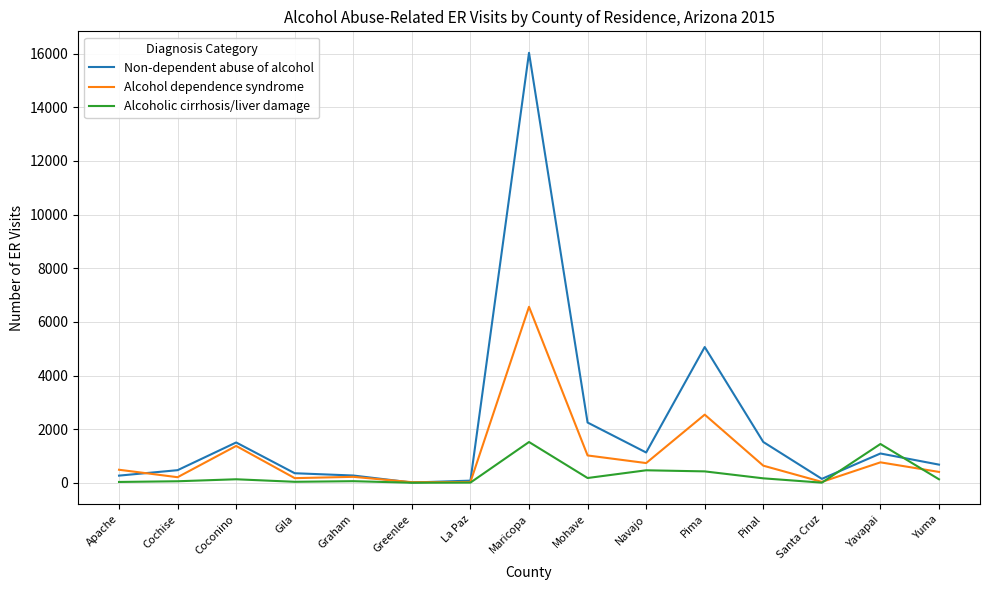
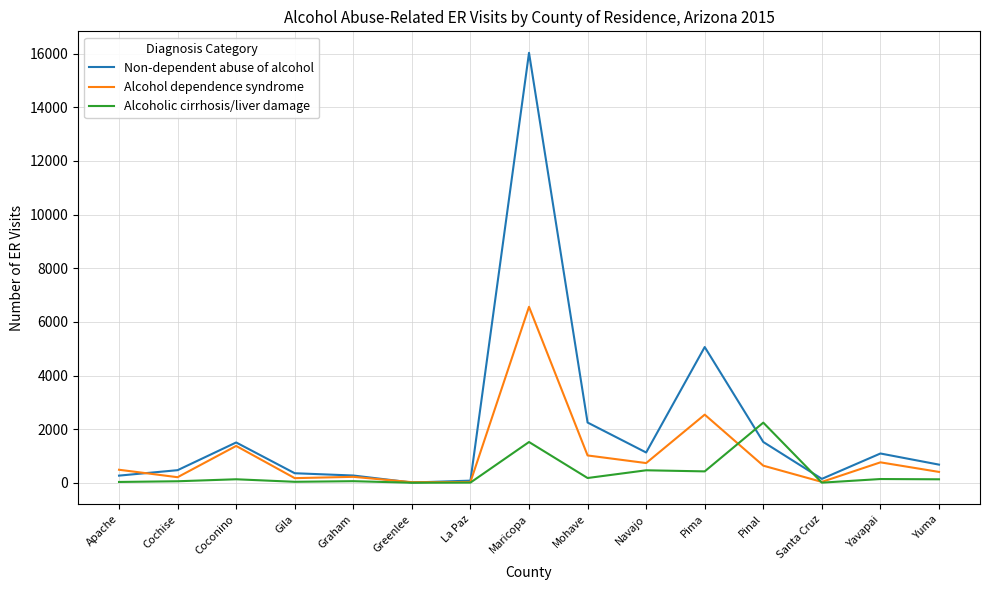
  {
    "Non-dependent abuse of alcohol": {
      "Apache": 300,
      "Cochise": 500,
      "Coconino": 1500,
      "Gila": 400,
      "Maricopa": 16000,
      "Mohave": 2300,
      "Navajo": 1100,
      "Pima": 5100,
      "Pinal": 1500,
      "Santa Cruz": 200,
      "Yavapai": 1100,
      "Yuma": 700
    },
    "Alcohol dependence syndrome": {
      "Apache": 500,
      "Cochise": 200,
      "Coconino": 1400,
      "Gila": 200,
      "Maricopa": 6600,
      "Mohave": 1000,
      "Navajo": 700,
      "Pima": 2500,
      "Pinal": 600,
      "Yavapai": 800,
      "Yuma": 400
    },
    "Alcoholic cirrhosis/liver damage": {
      "Apache": 0,
      "Cochise": 100,
      "Coconino": 100,
      "Gila": 0,
      "Graham": 100,
      "Maricopa": 1500,
      "Mohave": 200,
      "Navajo": 500,
      "Pima": 400,
-     "Pinal": 200,
-     "Yavapai": 1500,
+     "Pinal": 2200,
+     "Yavapai": 100,
      "Yuma": 100
    }
  }
